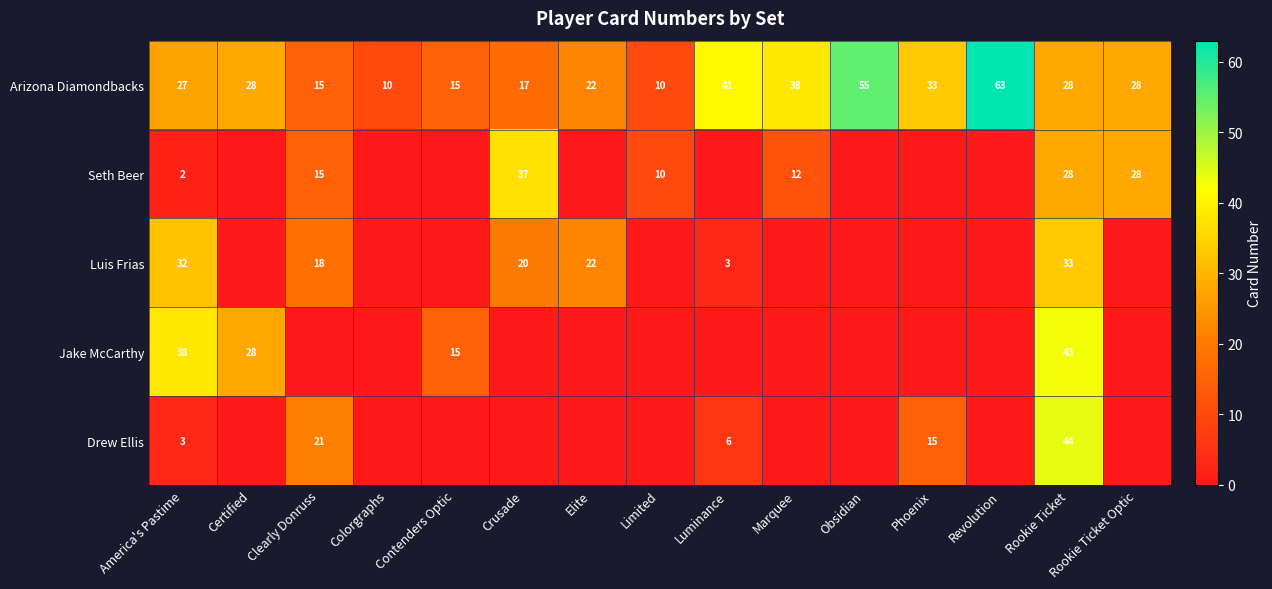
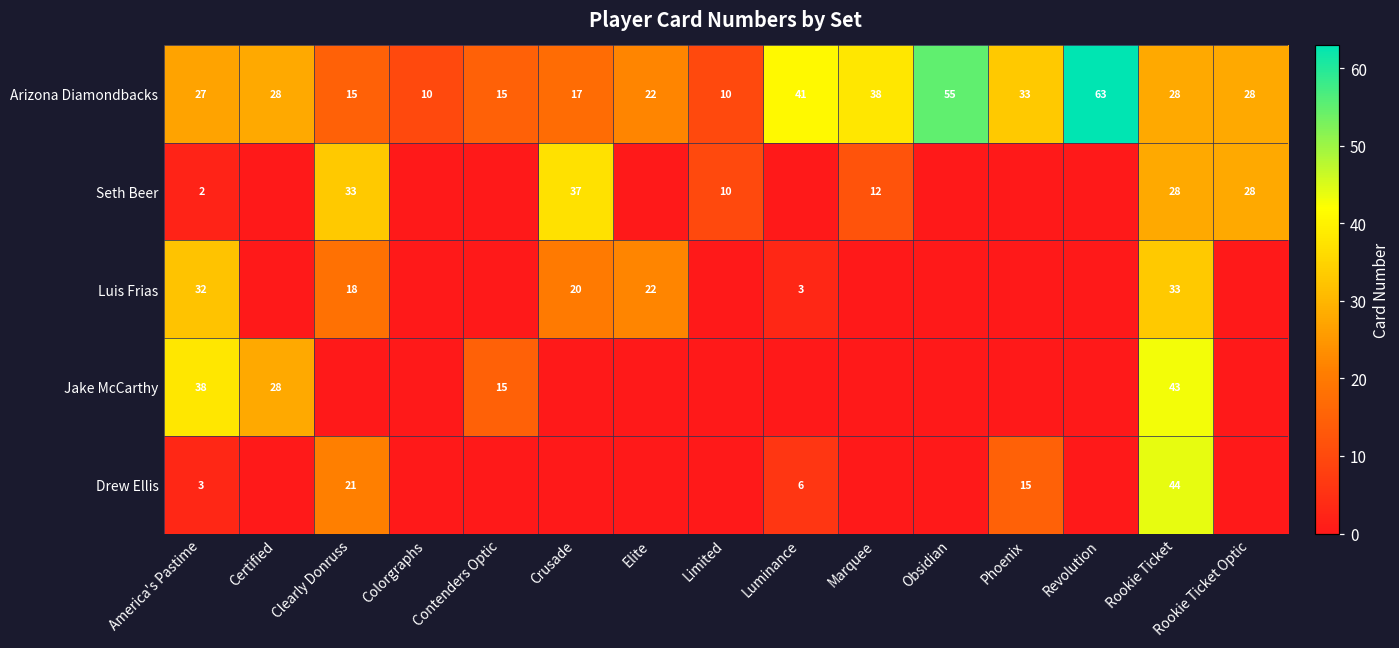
  {
    "Arizona Diamondbacks": {
      "America's Pastime": 27,
      "Certified": 28,
      "Clearly Donruss": 15,
      "Colorgraphs": 10,
      "Contenders Optic": 15,
      "Crusade": 17,
      "Elite": 22,
      "Limited": 10,
      "Luminance": 41,
      "Marquee": 38,
      "Obsidian": 55,
      "Phoenix": 33,
      "Revolution": 63,
      "Rookie Ticket": 28,
      "Rookie Ticket Optic": 28
    },
    "Seth Beer": {
      "America's Pastime": 2,
-     "Clearly Donruss": 15,
+     "Clearly Donruss": 33,
      "Crusade": 37,
      "Limited": 10,
      "Marquee": 12,
      "Rookie Ticket": 28,
      "Rookie Ticket Optic": 28
    },
    "Luis Frias": {
      "America's Pastime": 32,
      "Clearly Donruss": 18,
      "Crusade": 20,
      "Elite": 22,
      "Luminance": 3,
      "Rookie Ticket": 33
    },
    "Jake McCarthy": {
      "America's Pastime": 38,
      "Certified": 28,
      "Contenders Optic": 15,
      "Rookie Ticket": 43
    },
    "Drew Ellis": {
      "America's Pastime": 3,
      "Clearly Donruss": 21,
      "Luminance": 6,
      "Phoenix": 15,
      "Rookie Ticket": 44
    }
  }
